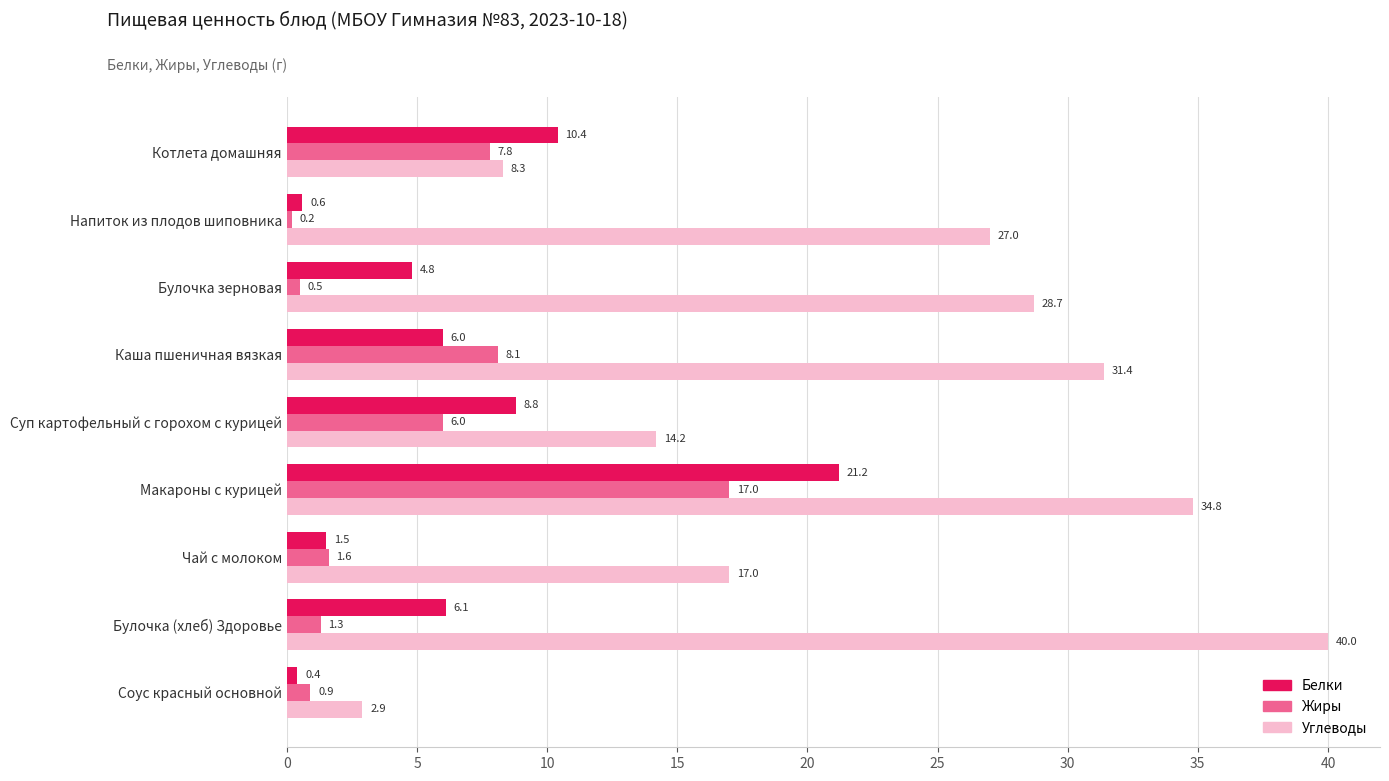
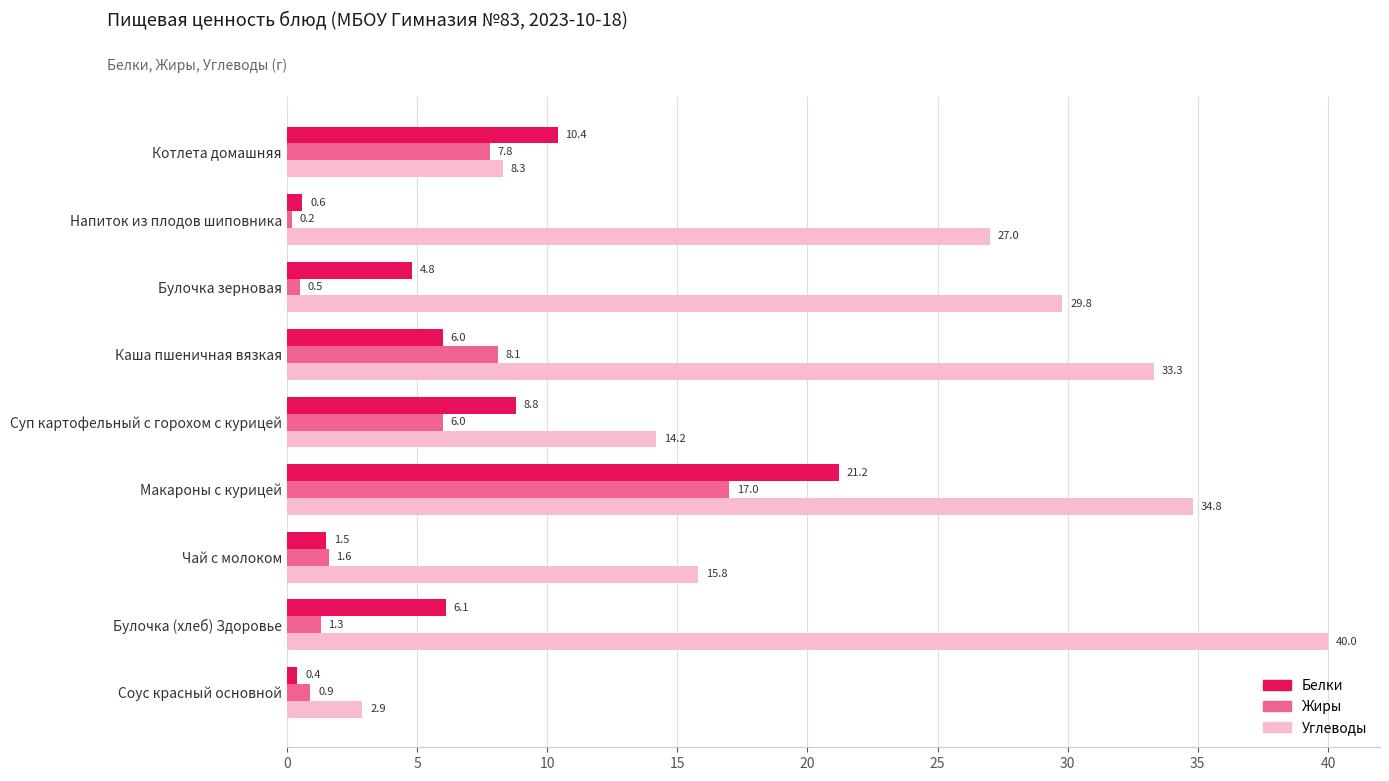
  {
    "Белки": {
      "Котлета домашняя": 10.4,
      "Напиток из плодов шиповника": 0.6,
      "Булочка зерновая": 4.8,
      "Каша пшеничная вязкая": 6.0,
      "Суп картофельный с горохом с курицей": 8.8,
      "Макароны с курицей": 21.2,
      "Чай с молоком": 1.5,
      "Булочка (хлеб) Здоровье": 6.1,
      "Соус красный основной": 0.4
    },
    "Жиры": {
      "Котлета домашняя": 7.8,
      "Напиток из плодов шиповника": 0.2,
      "Булочка зерновая": 0.5,
      "Каша пшеничная вязкая": 8.1,
      "Суп картофельный с горохом с курицей": 6.0,
      "Макароны с курицей": 17.0,
      "Чай с молоком": 1.6,
      "Булочка (хлеб) Здоровье": 1.3,
      "Соус красный основной": 0.9
    },
    "Углеводы": {
      "Котлета домашняя": 8.3,
      "Напиток из плодов шиповника": 27.0,
-     "Булочка зерновая": 28.7,
-     "Каша пшеничная вязкая": 31.4,
+     "Булочка зерновая": 29.8,
+     "Каша пшеничная вязкая": 33.3,
      "Суп картофельный с горохом с курицей": 14.2,
      "Макароны с курицей": 34.8,
-     "Чай с молоком": 17.0,
+     "Чай с молоком": 15.8,
      "Булочка (хлеб) Здоровье": 40.0,
      "Соус красный основной": 2.9
    }
  }
